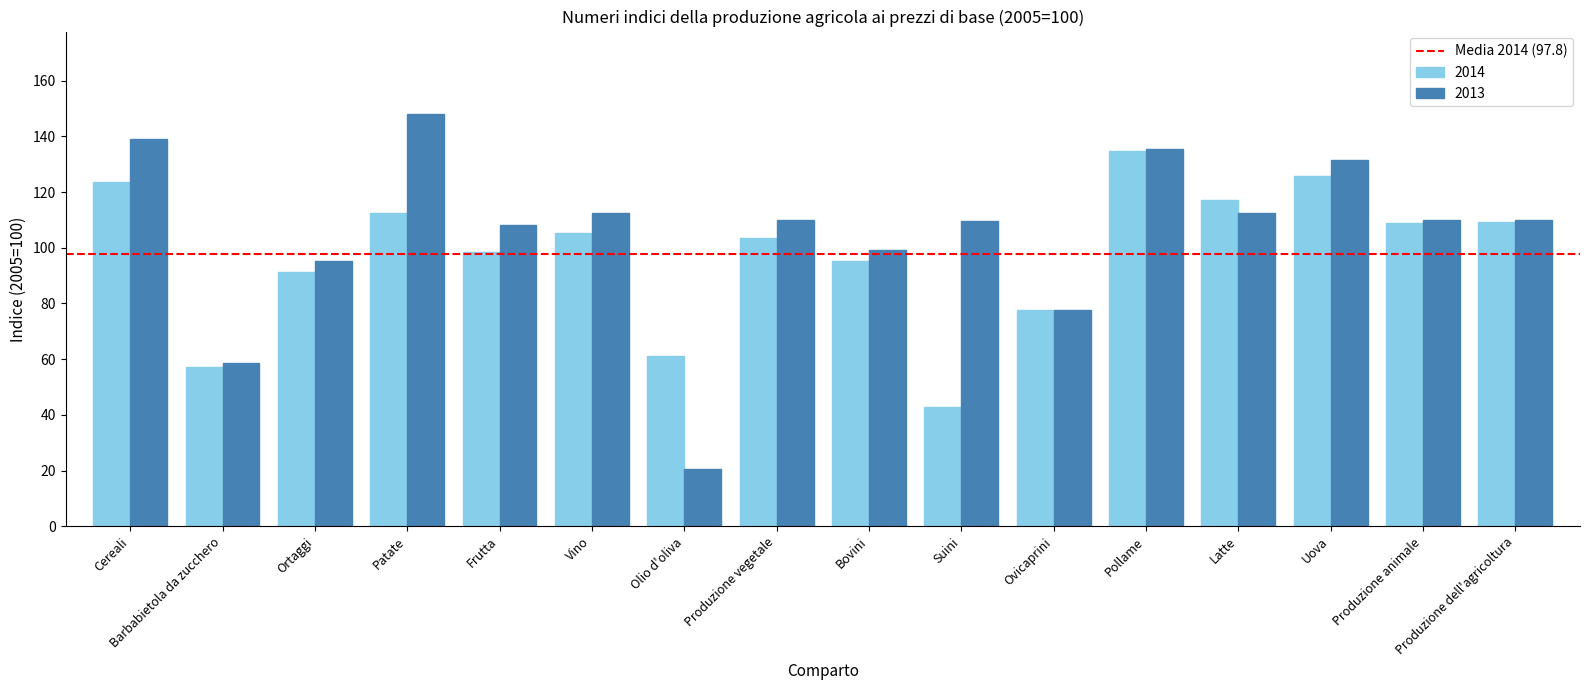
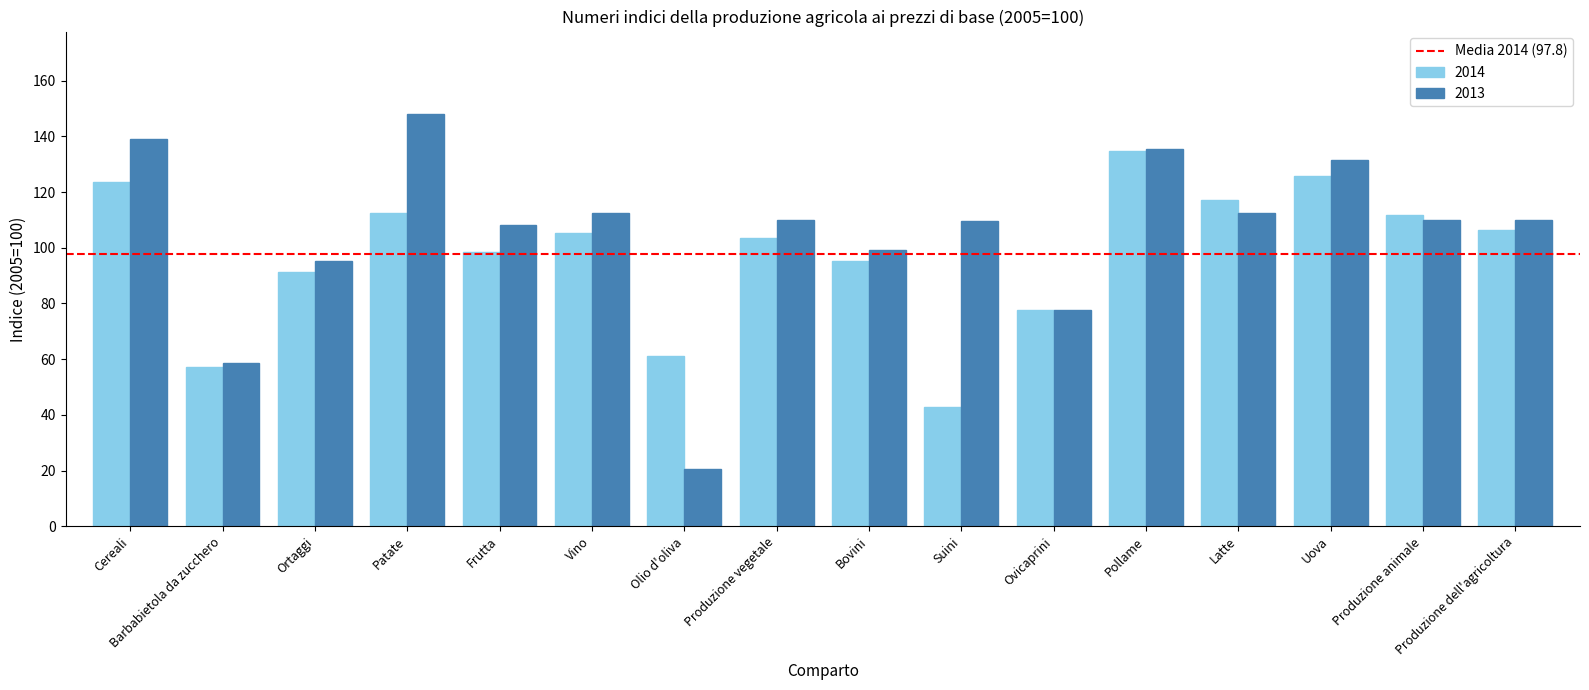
  {
    "2014": {
      "Cereali": 124,
      "Barbabietola da zucchero": 57,
      "Ortaggi": 91,
      "Patate": 112,
      "Frutta": 98,
      "Vino": 105,
      "Olio d'oliva": 61,
      "Produzione vegetale": 104,
      "Bovini": 95,
      "Suini": 43,
      "Ovicaprini": 78,
      "Pollame": 135,
      "Latte": 117,
      "Uova": 126,
-     "Produzione animale": 109,
-     "Produzione dell'agricoltura": 109
+     "Produzione animale": 112,
+     "Produzione dell'agricoltura": 106
    },
    "2013": {
      "Cereali": 139,
      "Barbabietola da zucchero": 59,
      "Ortaggi": 95,
      "Patate": 148,
      "Frutta": 108,
      "Vino": 112,
      "Olio d'oliva": 21,
      "Produzione vegetale": 110,
      "Bovini": 99,
      "Suini": 110,
      "Ovicaprini": 78,
      "Pollame": 135,
      "Latte": 112,
      "Uova": 132,
      "Produzione animale": 110,
      "Produzione dell'agricoltura": 110
    }
  }
